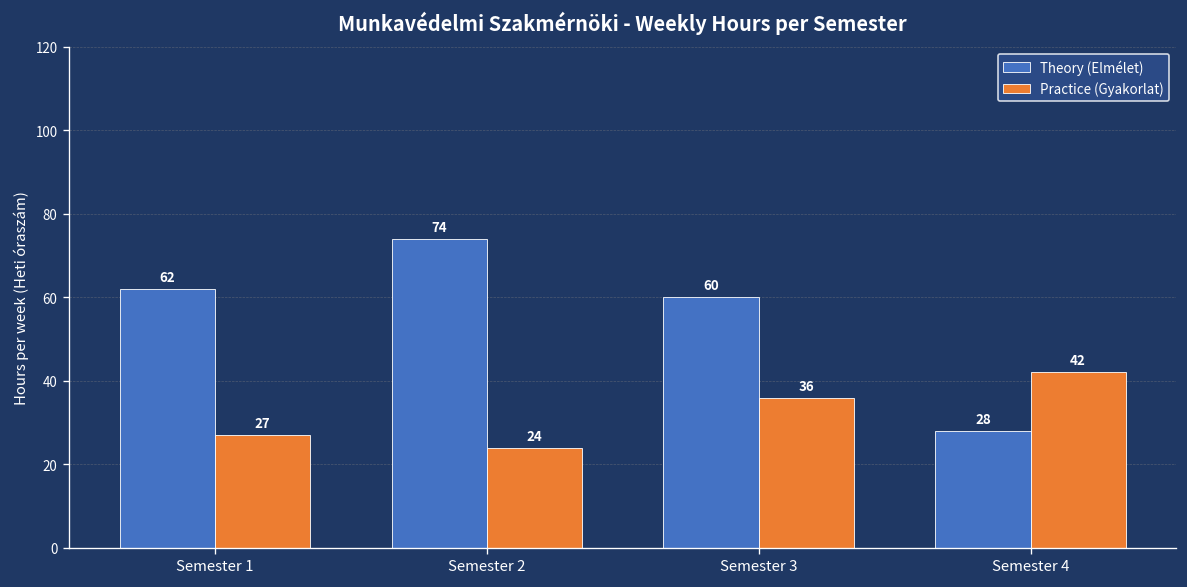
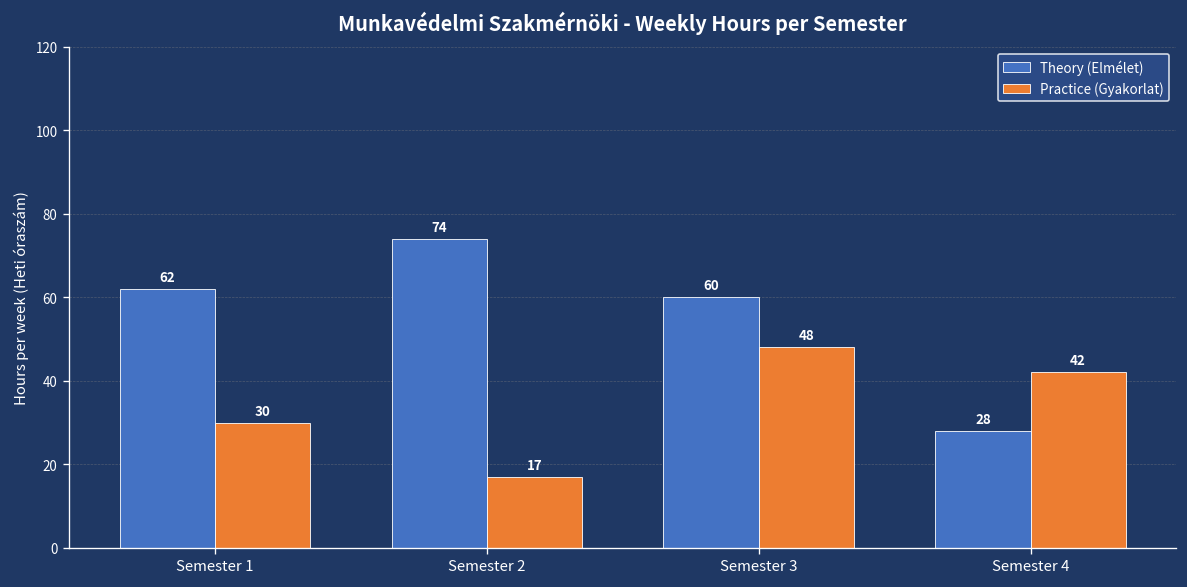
  {
    "Theory (Elmélet)": {
      "Semester 1": 62,
      "Semester 2": 74,
      "Semester 3": 60,
      "Semester 4": 28
    },
    "Practice (Gyakorlat)": {
-     "Semester 1": 27,
-     "Semester 2": 24,
-     "Semester 3": 36,
+     "Semester 1": 30,
+     "Semester 2": 17,
+     "Semester 3": 48,
      "Semester 4": 42
    }
  }
